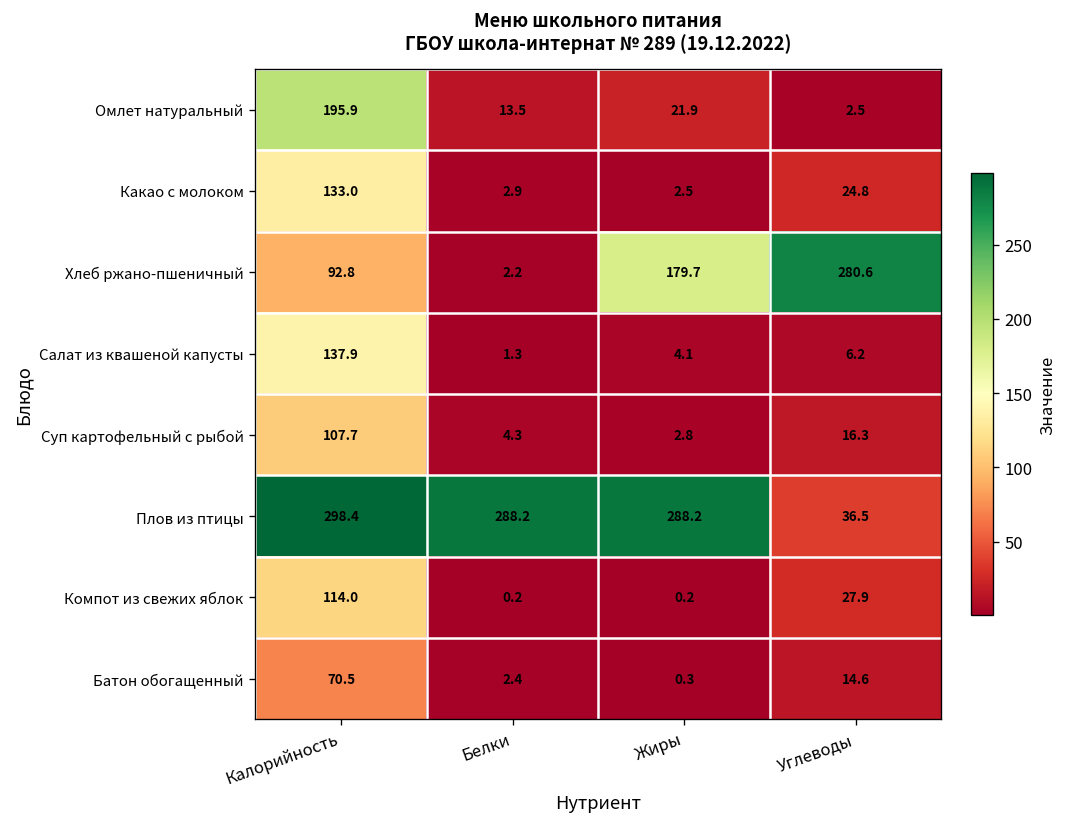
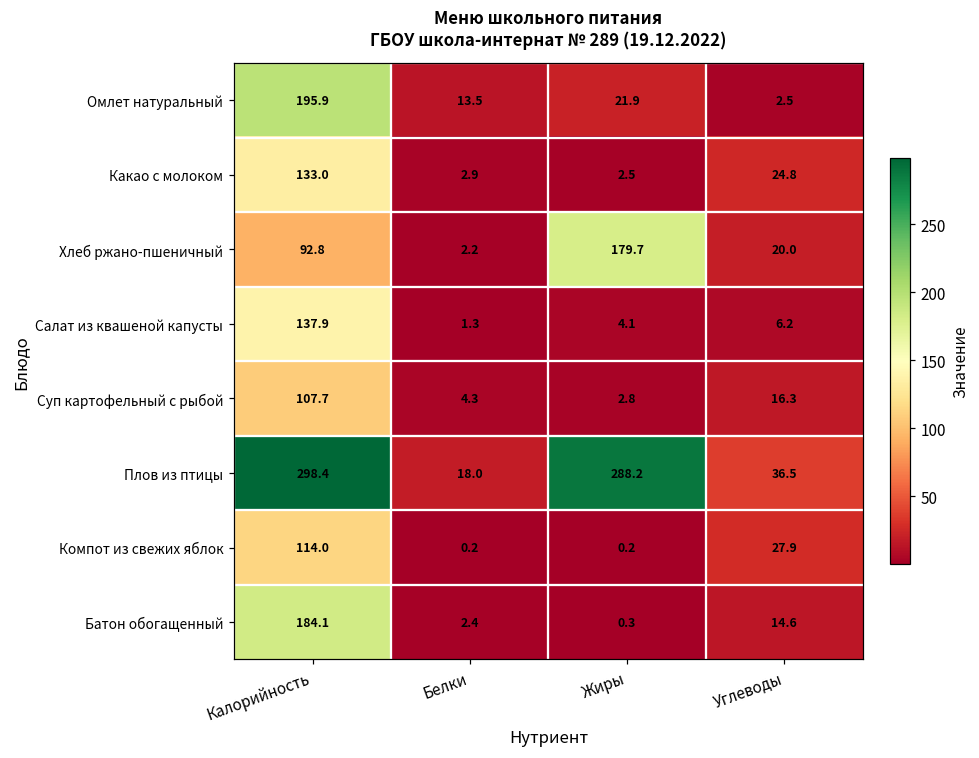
  {
    "Омлет натуральный": {
      "Калорийность": 195.9,
      "Белки": 13.5,
      "Жиры": 21.9,
      "Углеводы": 2.5
    },
    "Какао с молоком": {
      "Калорийность": 133.0,
      "Белки": 2.9,
      "Жиры": 2.5,
      "Углеводы": 24.8
    },
    "Хлеб ржано-пшеничный": {
      "Калорийность": 92.8,
      "Белки": 2.2,
      "Жиры": 179.7,
-     "Углеводы": 280.6
+     "Углеводы": 20.0
    },
    "Салат из квашеной капусты": {
      "Калорийность": 137.9,
      "Белки": 1.3,
      "Жиры": 4.1,
      "Углеводы": 6.2
    },
    "Суп картофельный с рыбой": {
      "Калорийность": 107.7,
      "Белки": 4.3,
      "Жиры": 2.8,
      "Углеводы": 16.3
    },
    "Плов из птицы": {
      "Калорийность": 298.4,
-     "Белки": 288.2,
+     "Белки": 18.0,
      "Жиры": 288.2,
      "Углеводы": 36.5
    },
    "Компот из свежих яблок": {
      "Калорийность": 114.0,
      "Белки": 0.2,
      "Жиры": 0.2,
      "Углеводы": 27.9
    },
    "Батон обогащенный": {
-     "Калорийность": 70.5,
+     "Калорийность": 184.1,
      "Белки": 2.4,
      "Жиры": 0.3,
      "Углеводы": 14.6
    }
  }
